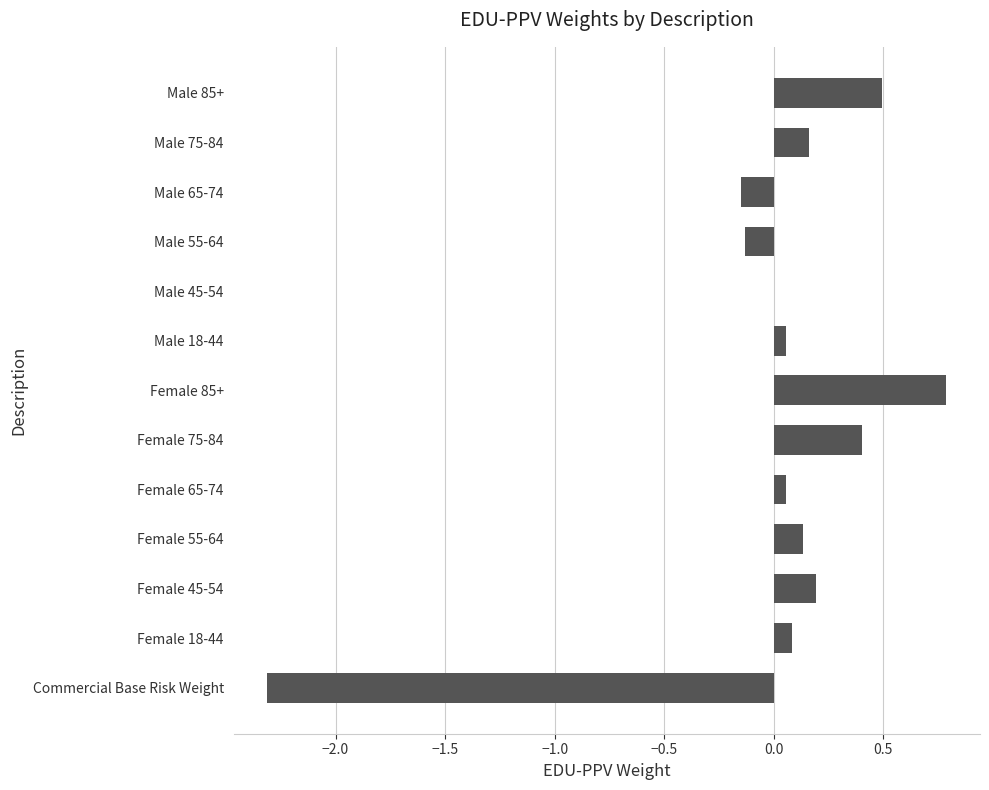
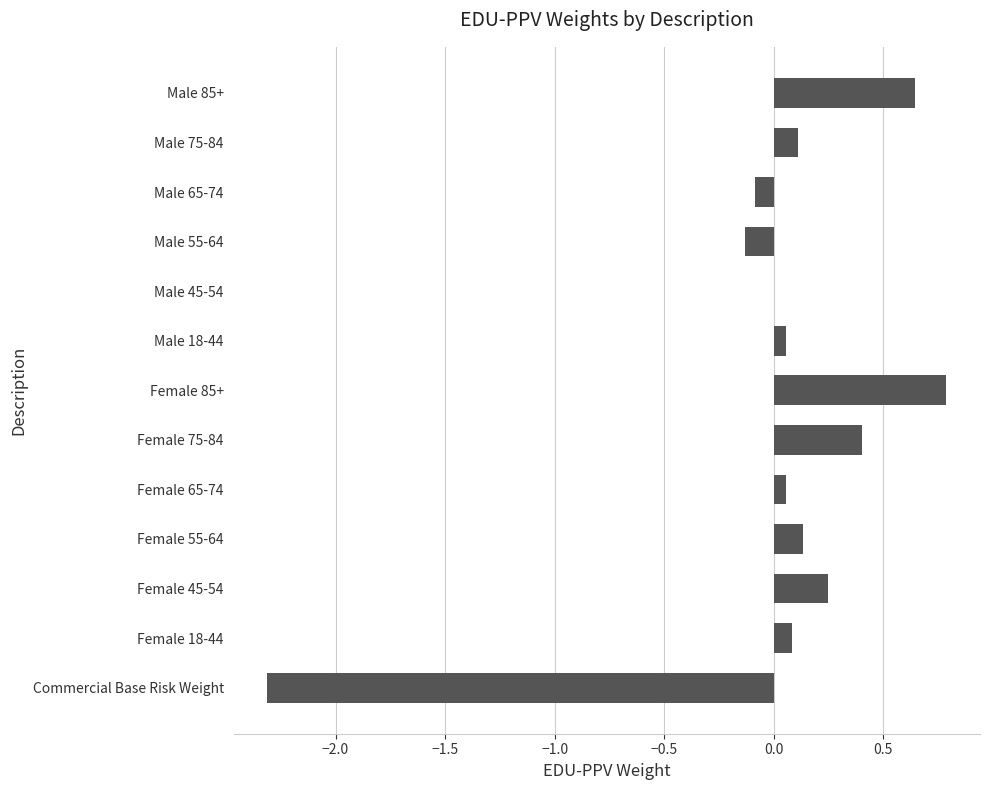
  {
-   "Male 85+": 0.50,
-   "Male 75-84": 0.16,
-   "Male 65-74": -0.15,
+   "Male 85+": 0.65,
+   "Male 75-84": 0.11,
+   "Male 65-74": -0.09,
    "Male 55-64": -0.13,
    "Male 45-54": 0.00,
    "Male 18-44": 0.06,
    "Female 85+": 0.79,
    "Female 75-84": 0.40,
    "Female 65-74": 0.06,
    "Female 55-64": 0.14,
-   "Female 45-54": 0.19,
+   "Female 45-54": 0.25,
    "Female 18-44": 0.08,
    "Commercial Base Risk Weight": -2.31
  }
